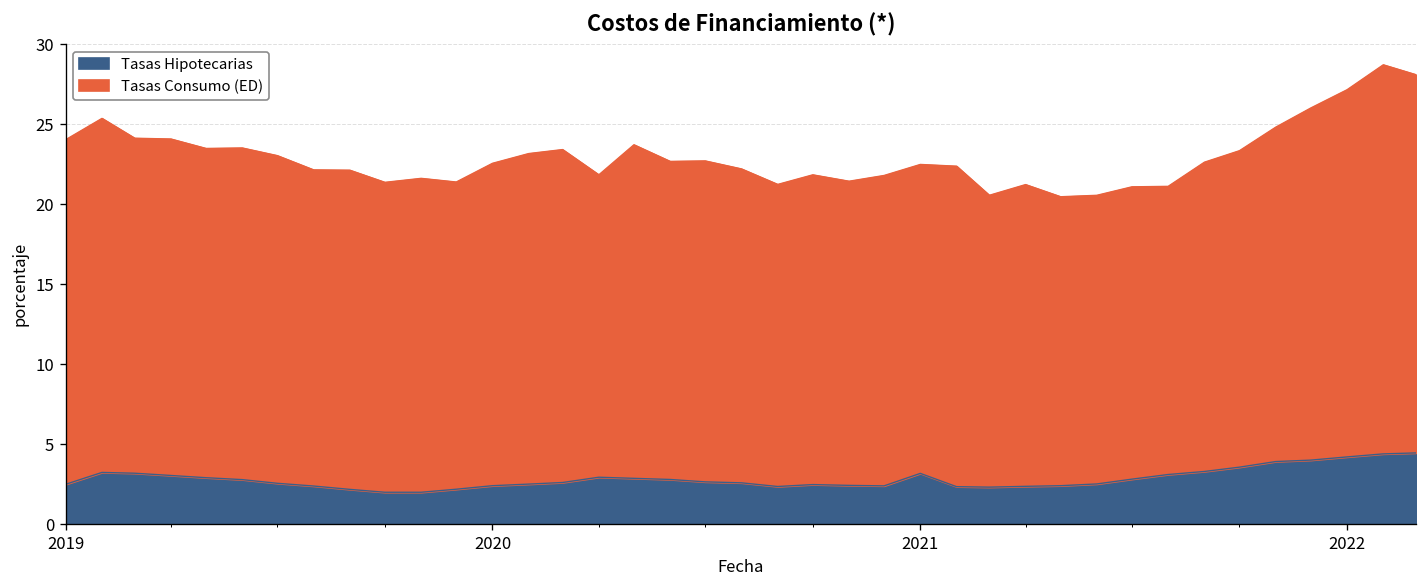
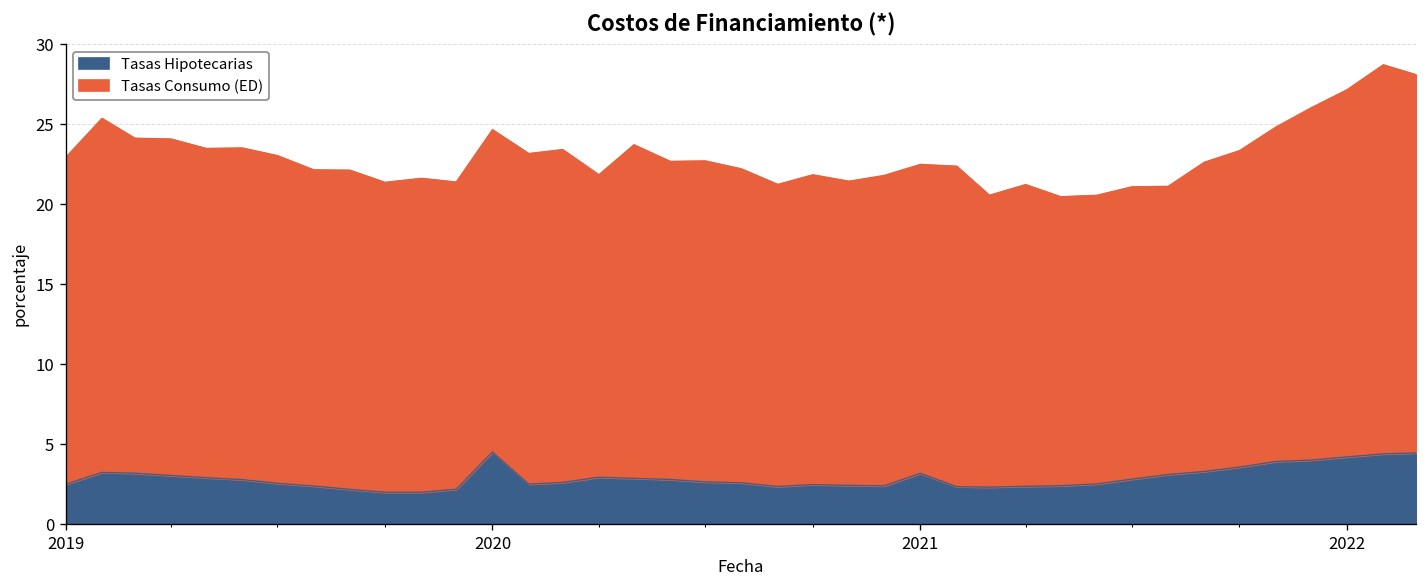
  {
    "Tasas Hipotecarias": {
      "2019": 2.5,
-     "2020": 2.4,
+     "2020": 4.5,
      "2021": 3.2,
      "2022": 4.2
    },
    "Tasas Consumo (ED)": {
-     "2019": 21.5,
+     "2019": 20.4,
      "2020": 20.2,
      "2021": 19.3,
      "2022": 23.0
    }
  }
